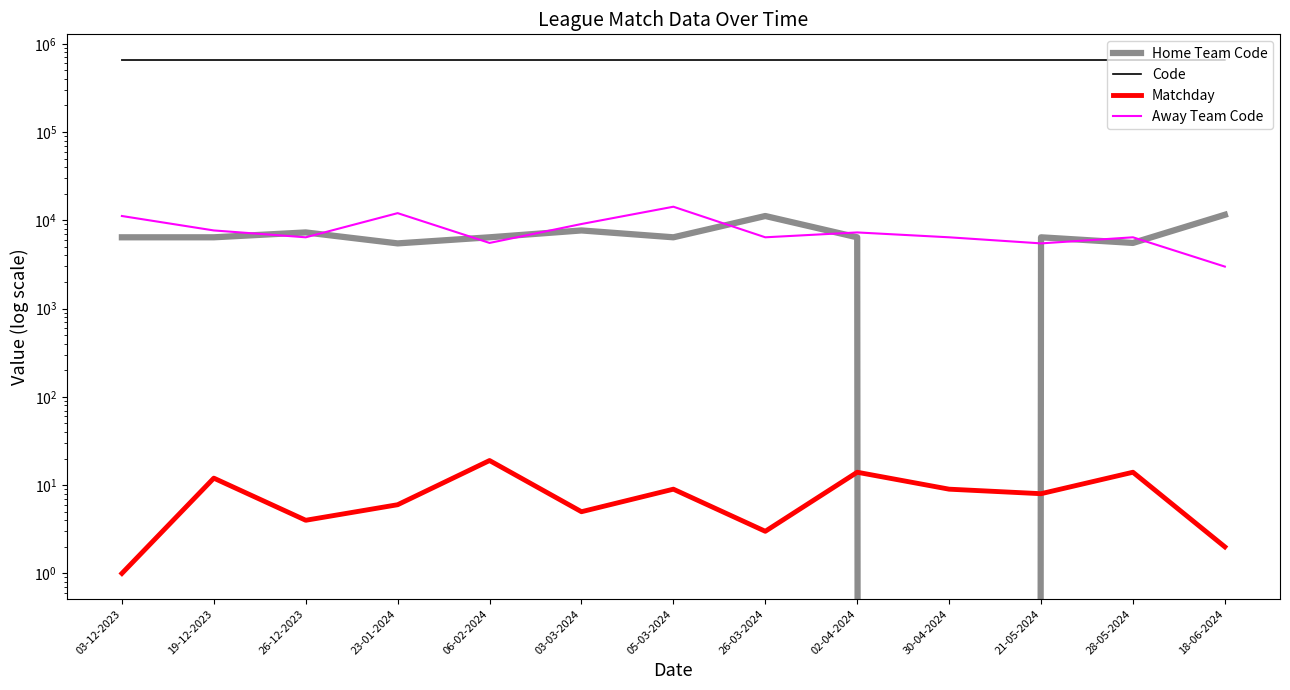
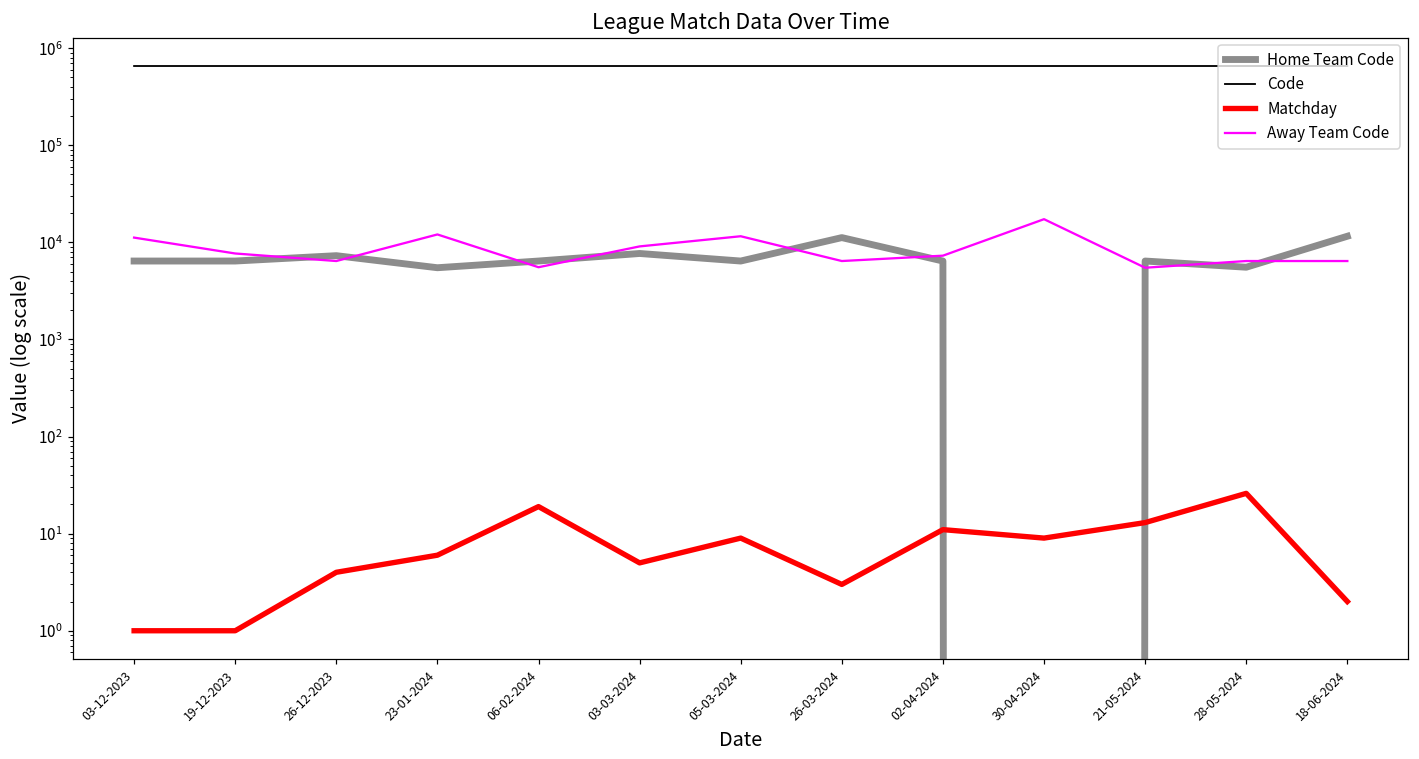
  {
    "Matchday": {
      "03-12-2023": 1,
-     "19-12-2023": 12,
+     "19-12-2023": 1,
      "26-12-2023": 4,
      "23-01-2024": 6,
      "06-02-2024": 19,
      "03-03-2024": 5,
      "05-03-2024": 9,
      "26-03-2024": 3,
-     "02-04-2024": 14,
+     "02-04-2024": 11,
      "30-04-2024": 9,
-     "21-05-2024": 8,
-     "28-05-2024": 14,
+     "21-05-2024": 13,
+     "28-05-2024": 26,
      "18-06-2024": 2
    },
    "Away Team Code": {
      "03-12-2023": 11000,
      "19-12-2023": 8000,
      "26-12-2023": 6000,
      "23-01-2024": 12000,
      "06-02-2024": 6000,
      "03-03-2024": 9000,
-     "05-03-2024": 14000,
+     "05-03-2024": 12000,
      "26-03-2024": 6000,
      "02-04-2024": 7000,
-     "30-04-2024": 6000,
+     "30-04-2024": 17000,
      "21-05-2024": 5000,
      "28-05-2024": 6000,
-     "18-06-2024": 3000
+     "18-06-2024": 6000
    }
  }
